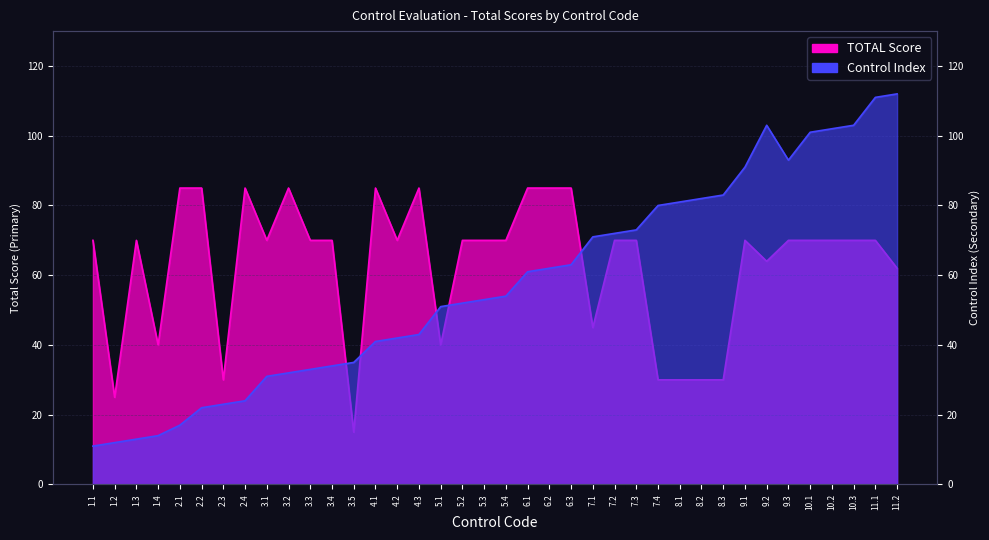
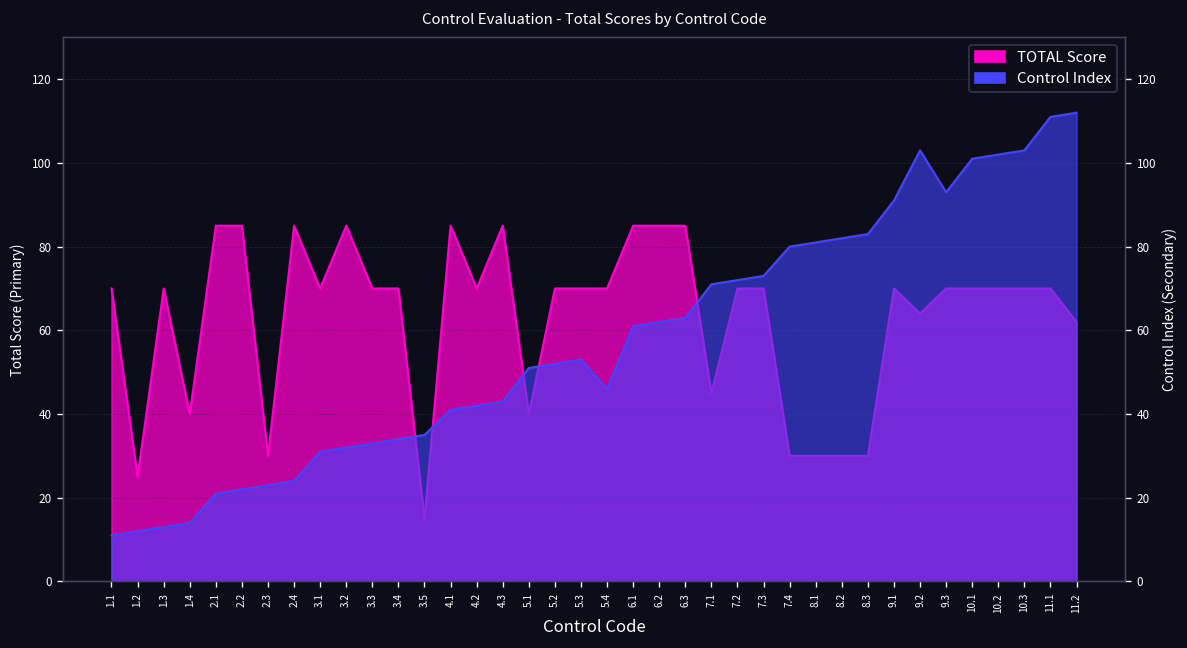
  {
    "TOTAL Score": {
      "1.1": 70,
      "1.2": 25,
      "1.3": 70,
      "1.4": 40,
      "2.1": 85,
      "2.2": 85,
      "2.3": 30,
      "2.4": 85,
      "3.1": 70,
      "3.2": 85,
      "3.3": 70,
      "3.4": 70,
      "3.5": 15,
      "4.1": 85,
      "4.2": 70,
      "4.3": 85,
      "5.1": 40,
      "5.2": 70,
      "5.3": 70,
      "5.4": 70,
      "6.1": 85,
      "6.2": 85,
      "6.3": 85,
      "7.1": 45,
      "7.2": 70,
      "7.3": 70,
      "7.4": 30,
      "8.1": 30,
      "8.2": 30,
      "8.3": 30,
      "9.1": 70,
      "9.2": 64,
      "9.3": 70,
      "10.1": 70,
      "10.2": 70,
      "10.3": 70,
      "11.1": 70,
      "11.2": 62
    },
    "Control Index": {
      "1.1": 11,
      "1.2": 12,
      "1.3": 13,
      "1.4": 14,
-     "2.1": 17,
+     "2.1": 21,
      "2.2": 22,
      "2.3": 23,
      "2.4": 24,
      "3.1": 31,
      "3.2": 32,
      "3.3": 33,
      "3.4": 34,
      "3.5": 35,
      "4.1": 41,
      "4.2": 42,
      "4.3": 43,
      "5.1": 51,
      "5.2": 52,
      "5.3": 53,
-     "5.4": 54,
+     "5.4": 46,
      "6.1": 61,
      "6.2": 62,
      "6.3": 63,
      "7.1": 71,
      "7.2": 72,
      "7.3": 73,
      "7.4": 80,
      "8.1": 81,
      "8.2": 82,
      "8.3": 83,
      "9.1": 91,
      "9.2": 103,
      "9.3": 93,
      "10.1": 101,
      "10.2": 102,
      "10.3": 103,
      "11.1": 111,
      "11.2": 112
    }
  }
